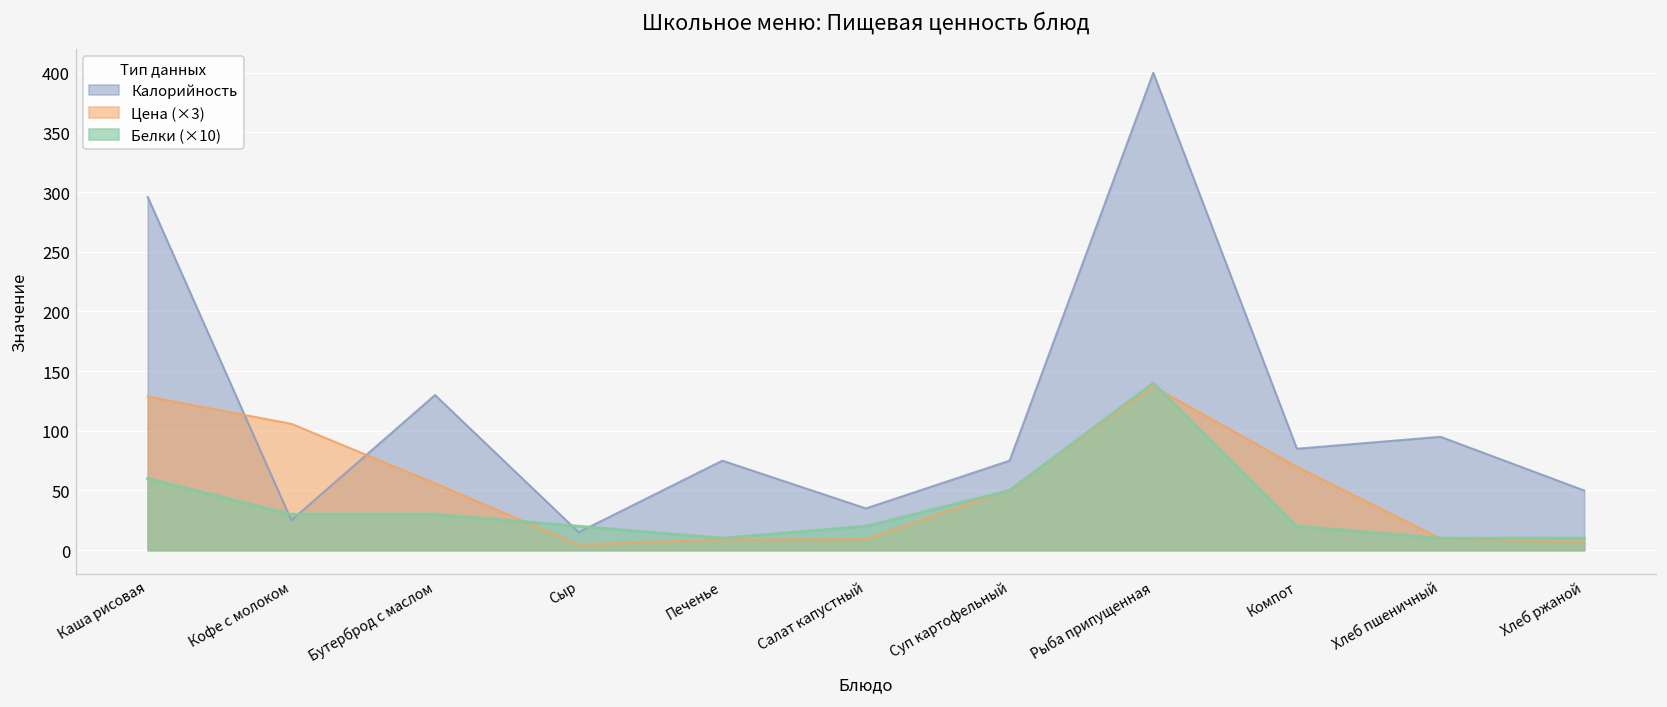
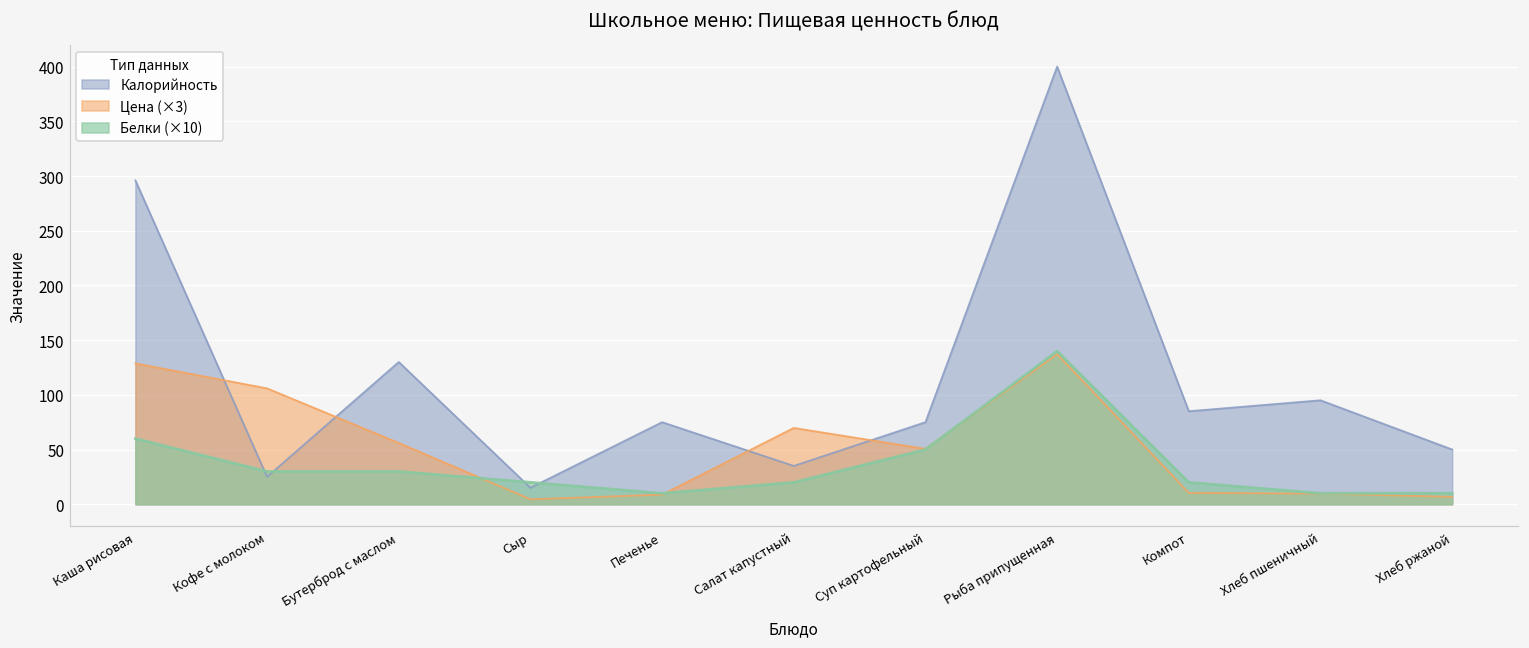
  {
    "Цена (×3)": {
      "Каша рисовая": 130,
      "Кофе с молоком": 110,
      "Бутерброд с маслом": 60,
      "Сыр": 0,
-     "Салат капустный": 10,
+     "Салат капустный": 70,
      "Рыба припущенная": 140,
-     "Компот": 70,
+     "Компот": 10,
      "Хлеб ржаной": 10
    }
  }
